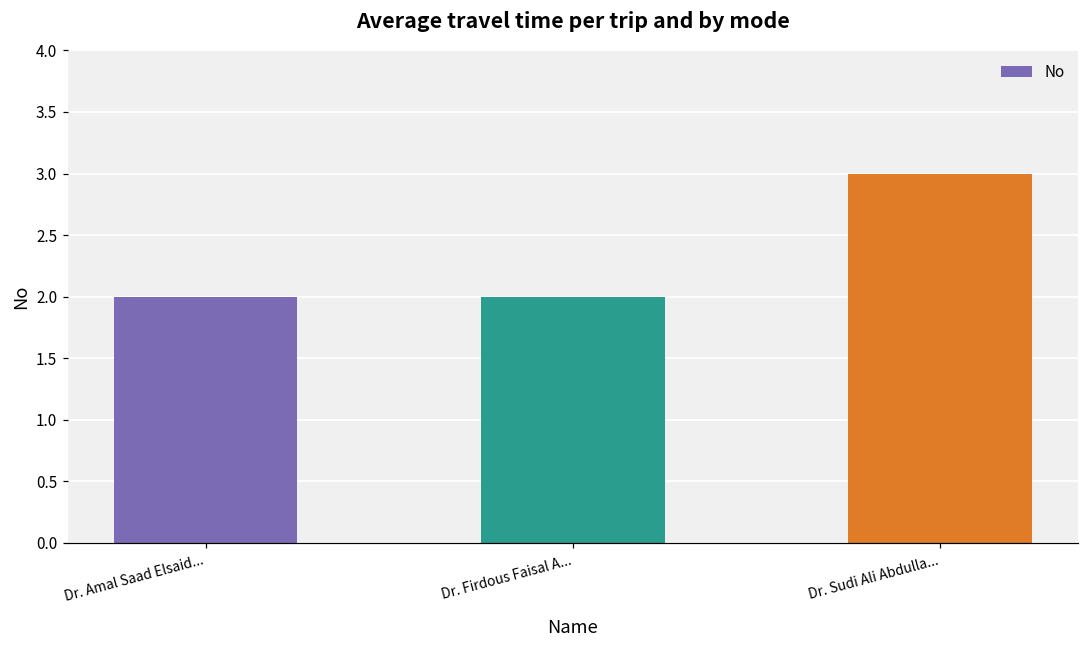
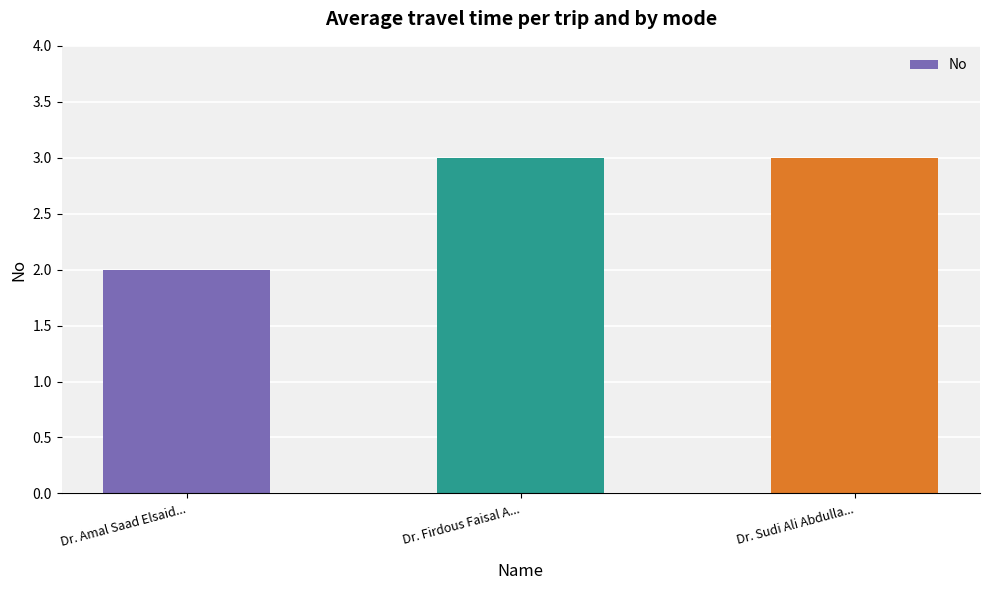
  {
    "Dr. Amal Saad Elsaid...": 2,
-   "Dr. Firdous Faisal A...": 2,
+   "Dr. Firdous Faisal A...": 3,
    "Dr. Sudi Ali Abdulla...": 3
  }
